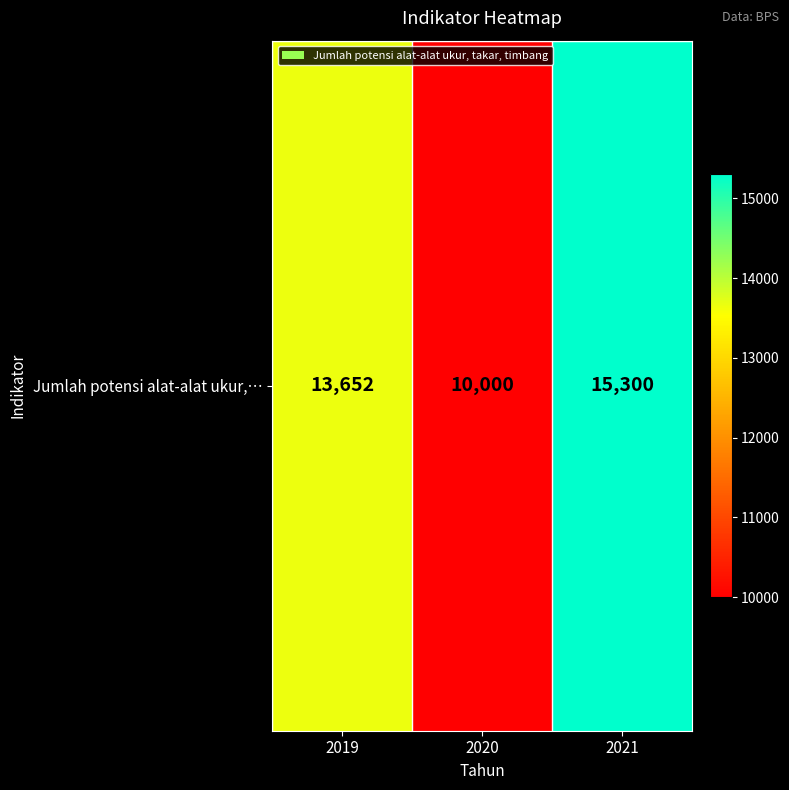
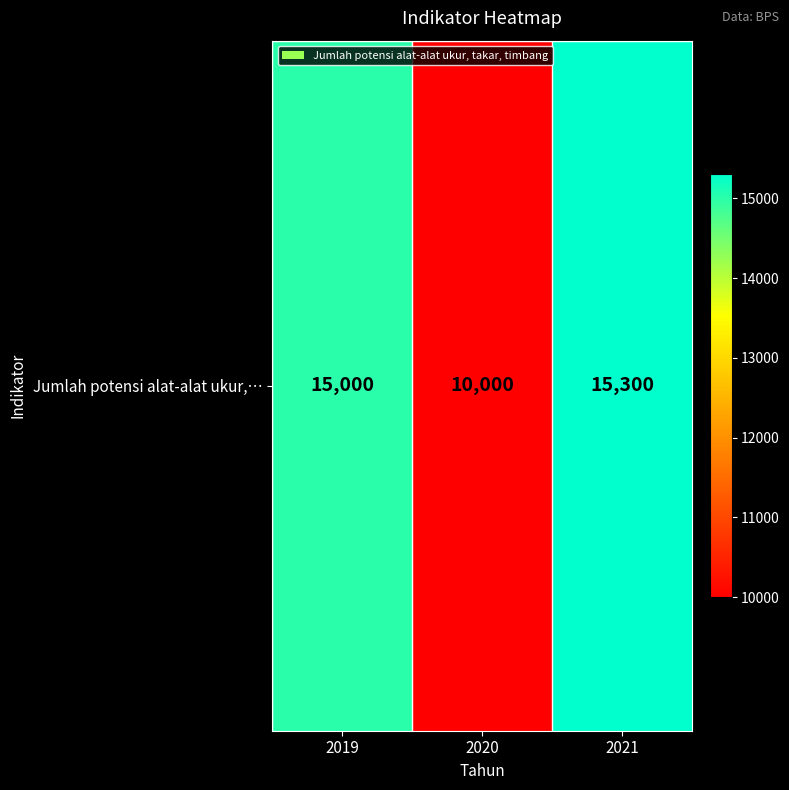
  {
    "Jumlah potensi alat-alat ukur,…": {
-     "2019": "13,652",
+     "2019": "15,000",
      "2020": "10,000",
      "2021": "15,300"
    }
  }
